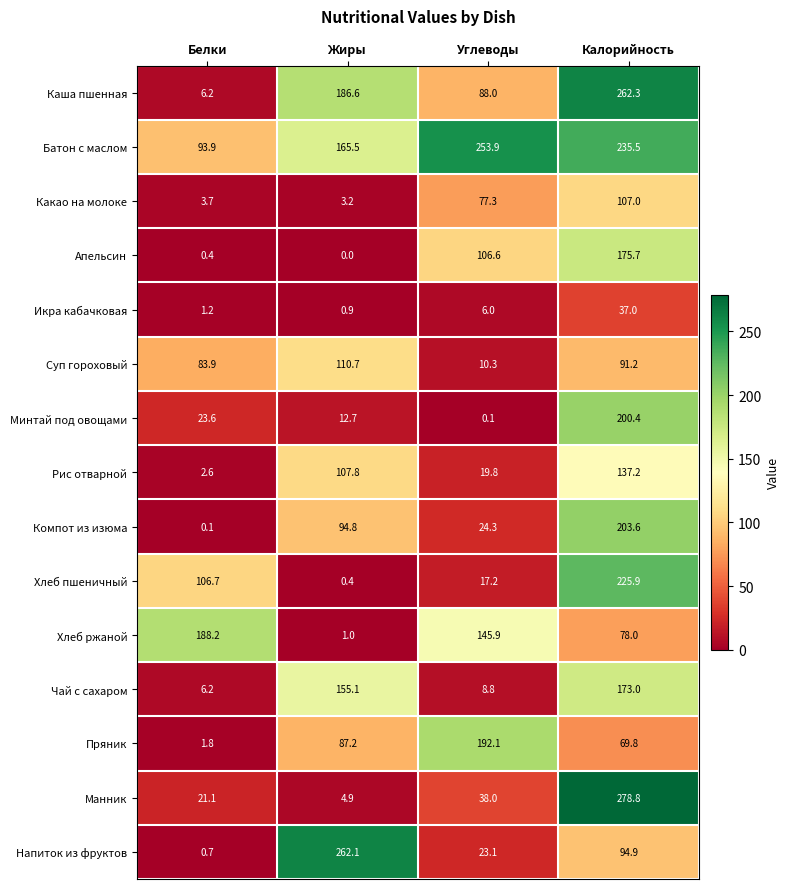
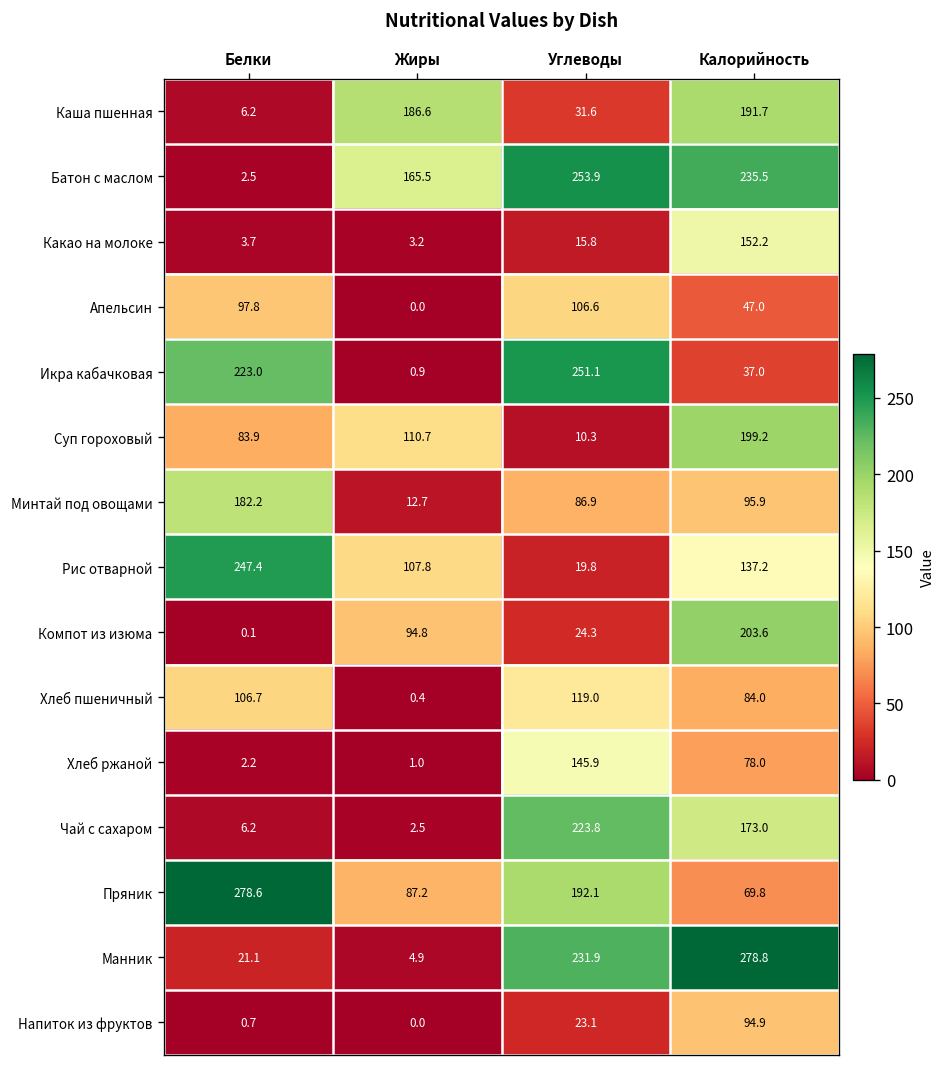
  {
    "Каша пшенная": {
      "Белки": 6.2,
      "Жиры": 186.6,
-     "Углеводы": 88.0,
-     "Калорийность": 262.3
+     "Углеводы": 31.6,
+     "Калорийность": 191.7
    },
    "Батон с маслом": {
-     "Белки": 93.9,
+     "Белки": 2.5,
      "Жиры": 165.5,
      "Углеводы": 253.9,
      "Калорийность": 235.5
    },
    "Какао на молоке": {
      "Белки": 3.7,
      "Жиры": 3.2,
-     "Углеводы": 77.3,
-     "Калорийность": 107.0
+     "Углеводы": 15.8,
+     "Калорийность": 152.2
    },
    "Апельсин": {
-     "Белки": 0.4,
+     "Белки": 97.8,
      "Жиры": 0.0,
      "Углеводы": 106.6,
-     "Калорийность": 175.7
+     "Калорийность": 47.0
    },
    "Икра кабачковая": {
-     "Белки": 1.2,
+     "Белки": 223.0,
      "Жиры": 0.9,
-     "Углеводы": 6.0,
+     "Углеводы": 251.1,
      "Калорийность": 37.0
    },
    "Суп гороховый": {
      "Белки": 83.9,
      "Жиры": 110.7,
      "Углеводы": 10.3,
-     "Калорийность": 91.2
+     "Калорийность": 199.2
    },
    "Минтай под овощами": {
-     "Белки": 23.6,
+     "Белки": 182.2,
      "Жиры": 12.7,
-     "Углеводы": 0.1,
-     "Калорийность": 200.4
+     "Углеводы": 86.9,
+     "Калорийность": 95.9
    },
    "Рис отварной": {
-     "Белки": 2.6,
+     "Белки": 247.4,
      "Жиры": 107.8,
      "Углеводы": 19.8,
      "Калорийность": 137.2
    },
    "Компот из изюма": {
      "Белки": 0.1,
      "Жиры": 94.8,
      "Углеводы": 24.3,
      "Калорийность": 203.6
    },
    "Хлеб пшеничный": {
      "Белки": 106.7,
      "Жиры": 0.4,
-     "Углеводы": 17.2,
-     "Калорийность": 225.9
+     "Углеводы": 119.0,
+     "Калорийность": 84.0
    },
    "Хлеб ржаной": {
-     "Белки": 188.2,
+     "Белки": 2.2,
      "Жиры": 1.0,
      "Углеводы": 145.9,
      "Калорийность": 78.0
    },
    "Чай с сахаром": {
      "Белки": 6.2,
-     "Жиры": 155.1,
-     "Углеводы": 8.8,
+     "Жиры": 2.5,
+     "Углеводы": 223.8,
      "Калорийность": 173.0
    },
    "Пряник": {
-     "Белки": 1.8,
+     "Белки": 278.6,
      "Жиры": 87.2,
      "Углеводы": 192.1,
      "Калорийность": 69.8
    },
    "Манник": {
      "Белки": 21.1,
      "Жиры": 4.9,
-     "Углеводы": 38.0,
+     "Углеводы": 231.9,
      "Калорийность": 278.8
    },
    "Напиток из фруктов": {
      "Белки": 0.7,
-     "Жиры": 262.1,
+     "Жиры": 0.0,
      "Углеводы": 23.1,
      "Калорийность": 94.9
    }
  }
